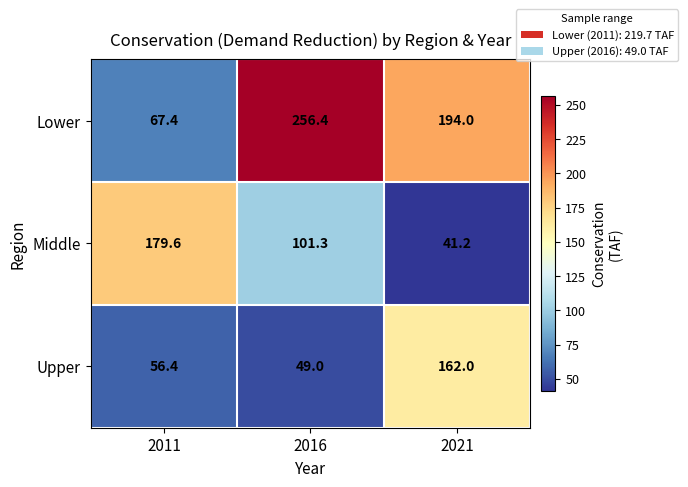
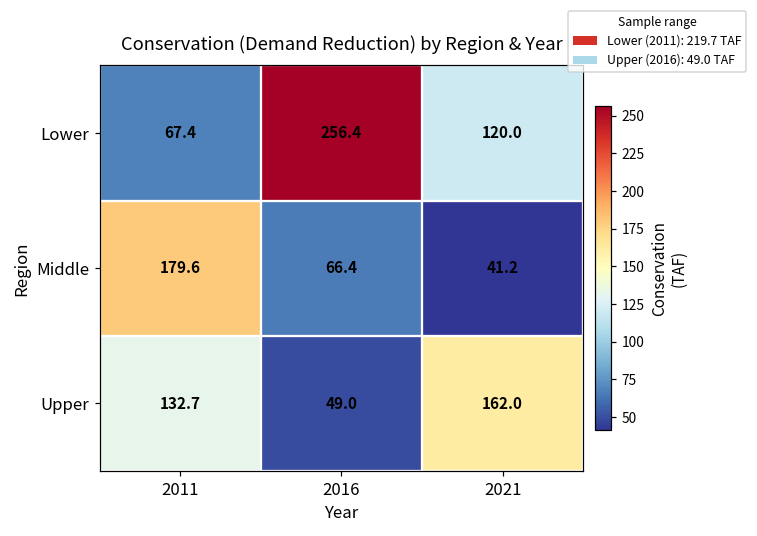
  {
    "Lower": {
      "2011": 67.4,
      "2016": 256.4,
-     "2021": 194.0
+     "2021": 120.0
    },
    "Middle": {
      "2011": 179.6,
-     "2016": 101.3,
+     "2016": 66.4,
      "2021": 41.2
    },
    "Upper": {
-     "2011": 56.4,
+     "2011": 132.7,
      "2016": 49.0,
      "2021": 162.0
    }
  }
